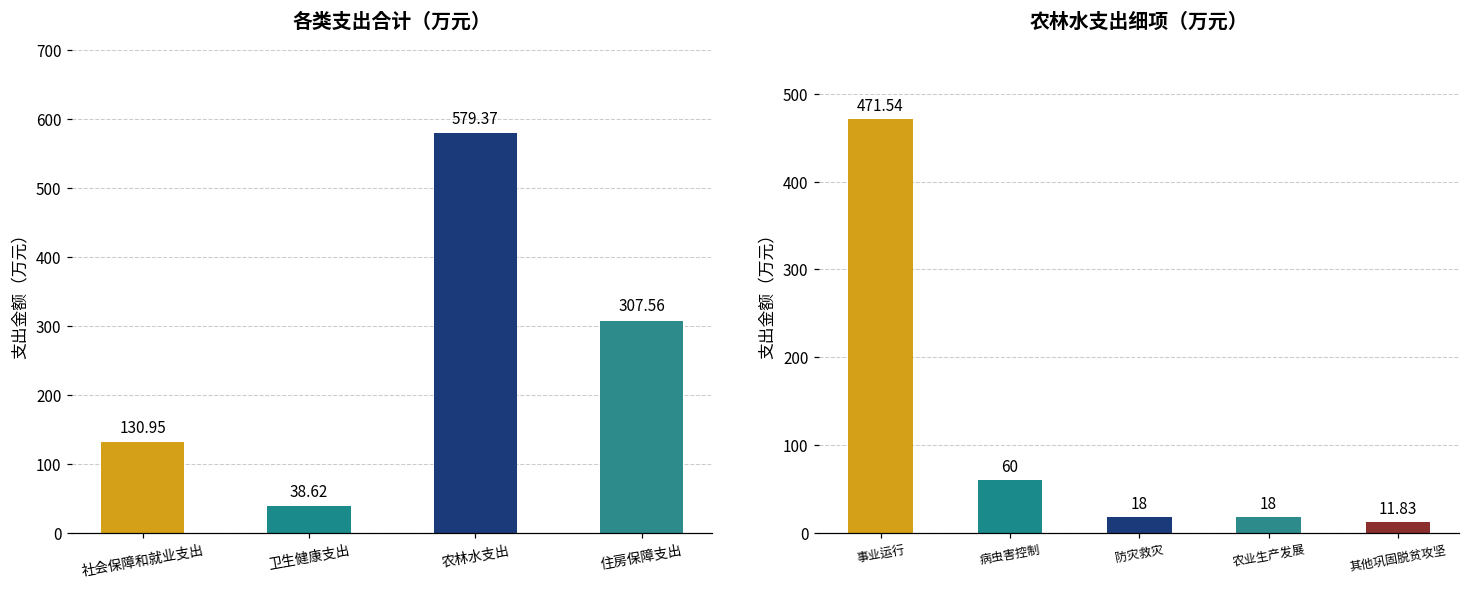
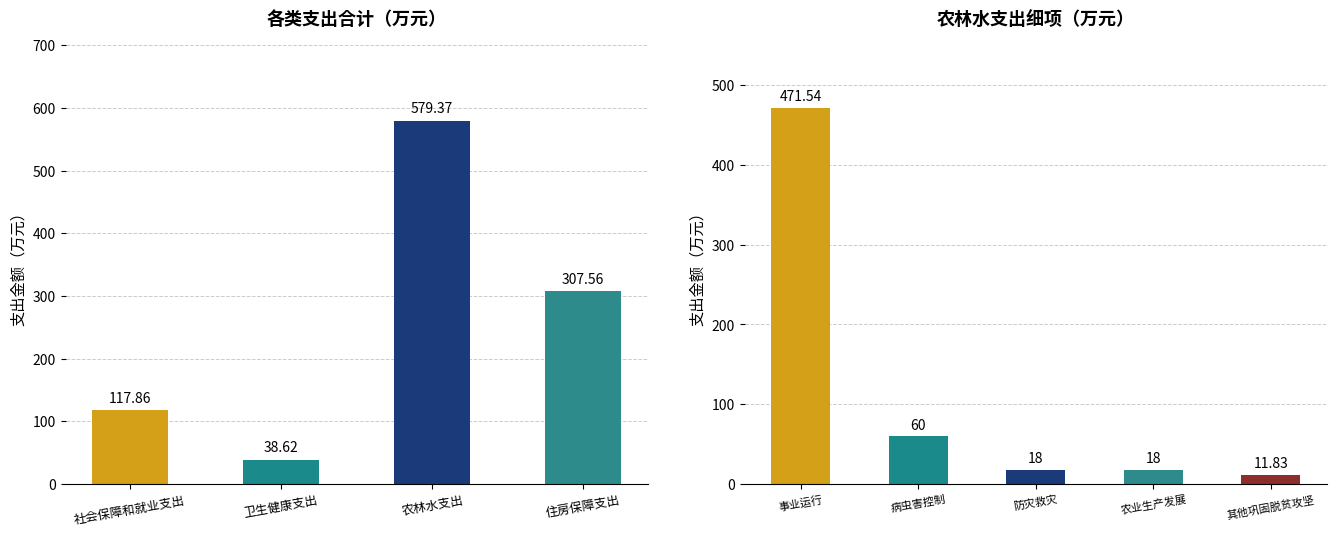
  {
    "各类支出合计（万元）": {
-     "社会保障和就业支出": 130.95,
+     "社会保障和就业支出": 117.86,
      "卫生健康支出": 38.62,
      "农林水支出": 579.37,
      "住房保障支出": 307.56
    },
    "农林水支出细项（万元）": {
      "事业运行": 471.54,
      "病虫害控制": 60,
      "防灾救灾": 18,
      "农业生产发展": 18,
      "其他巩固脱贫攻坚": 11.83
    }
  }
